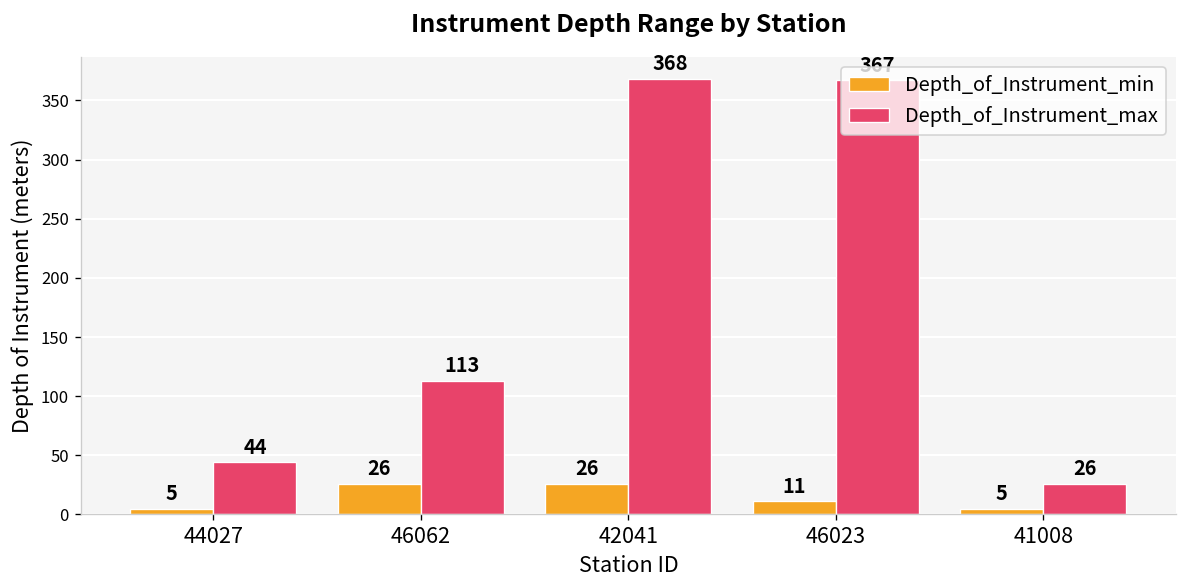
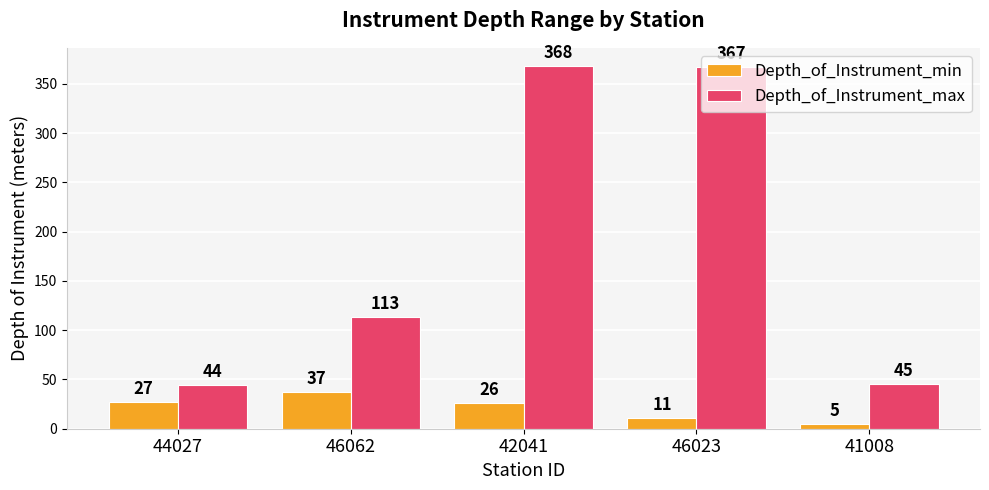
  {
    "Depth_of_Instrument_min": {
-     "44027": 5,
-     "46062": 26,
+     "44027": 27,
+     "46062": 37,
      "42041": 26,
      "46023": 11,
      "41008": 5
    },
    "Depth_of_Instrument_max": {
      "44027": 44,
      "46062": 113,
      "42041": 368,
-     "41008": 26
+     "41008": 45
    }
  }
